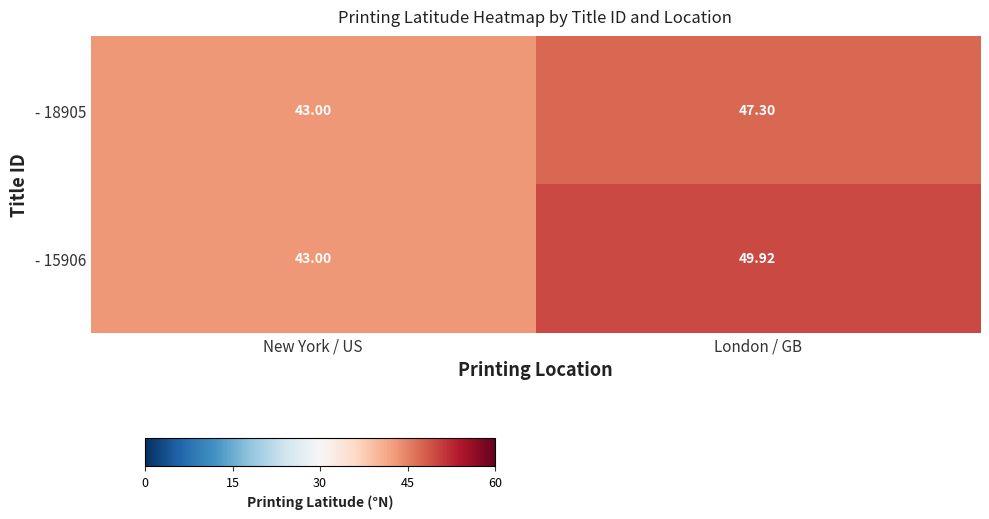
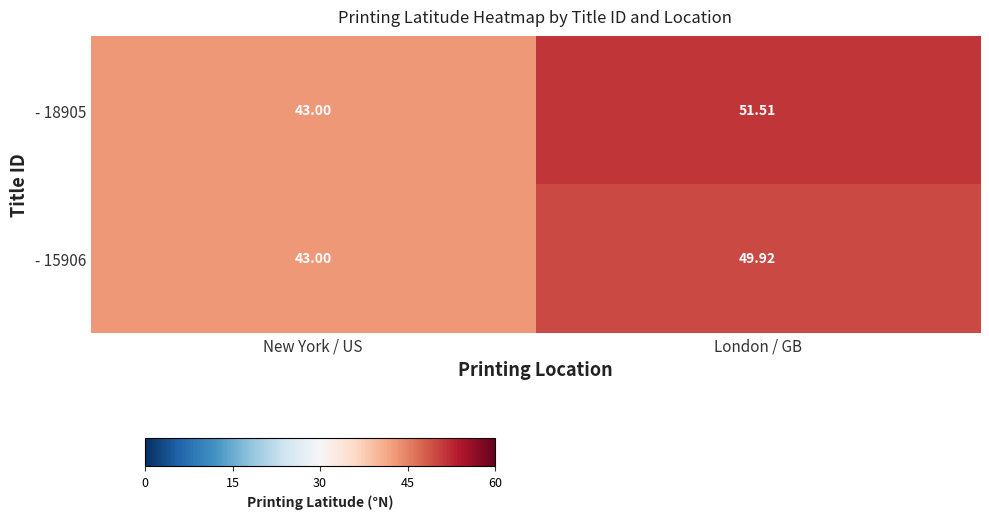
  {
    "- 18905": {
      "New York / US": 43.00,
-     "London / GB": 47.30
+     "London / GB": 51.51
    },
    "- 15906": {
      "New York / US": 43.00,
      "London / GB": 49.92
    }
  }
